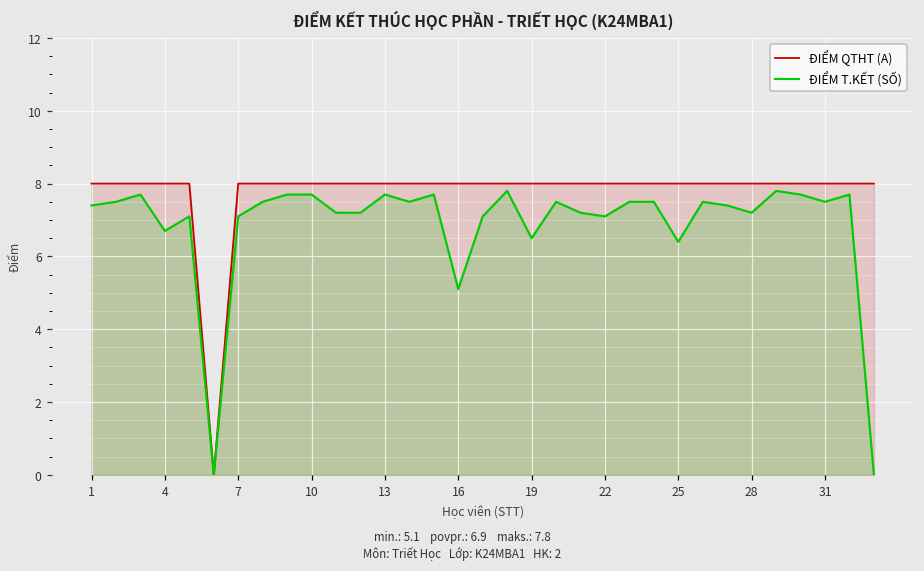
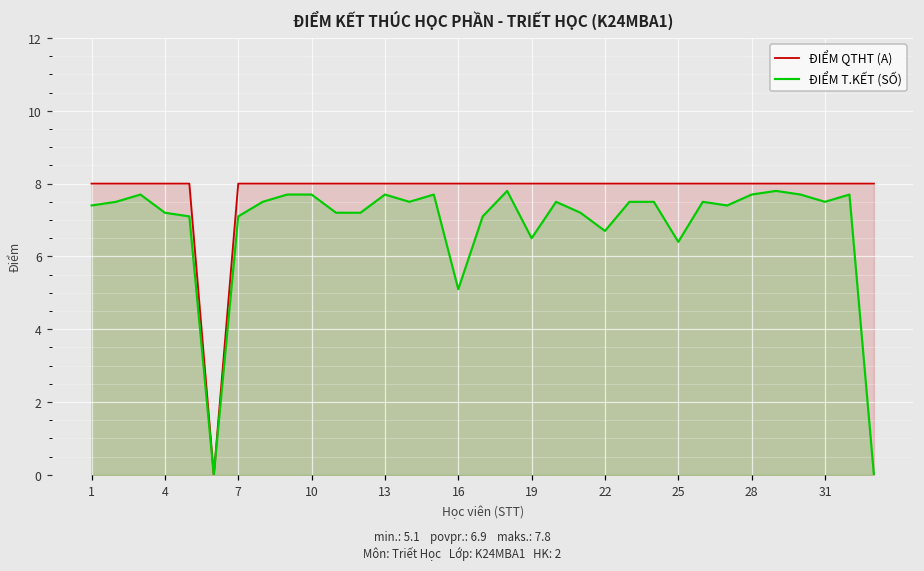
  {
    "ĐIỂM QTHT (A)": {
      "1": 8.0,
      "4": 8.0,
      "7": 8.0,
      "10": 8.0,
      "13": 8.0,
      "16": 8.0,
      "19": 8.0,
      "22": 8.0,
      "25": 8.0,
      "28": 8.0,
      "31": 8.0
    },
    "ĐIỂM T.KẾT (SỐ)": {
      "1": 7.4,
-     "4": 6.7,
+     "4": 7.2,
      "7": 7.1,
      "10": 7.7,
      "13": 7.7,
      "16": 5.1,
      "19": 6.5,
-     "22": 7.1,
+     "22": 6.7,
      "25": 6.4,
-     "28": 7.2,
+     "28": 7.7,
      "31": 7.5
    }
  }
